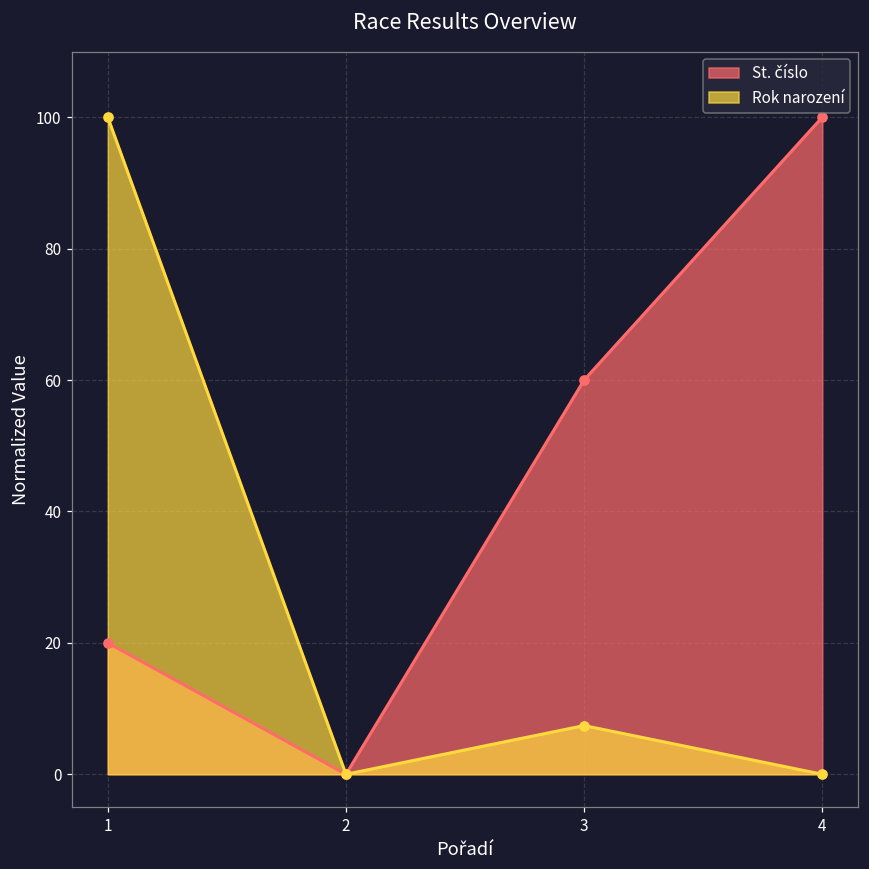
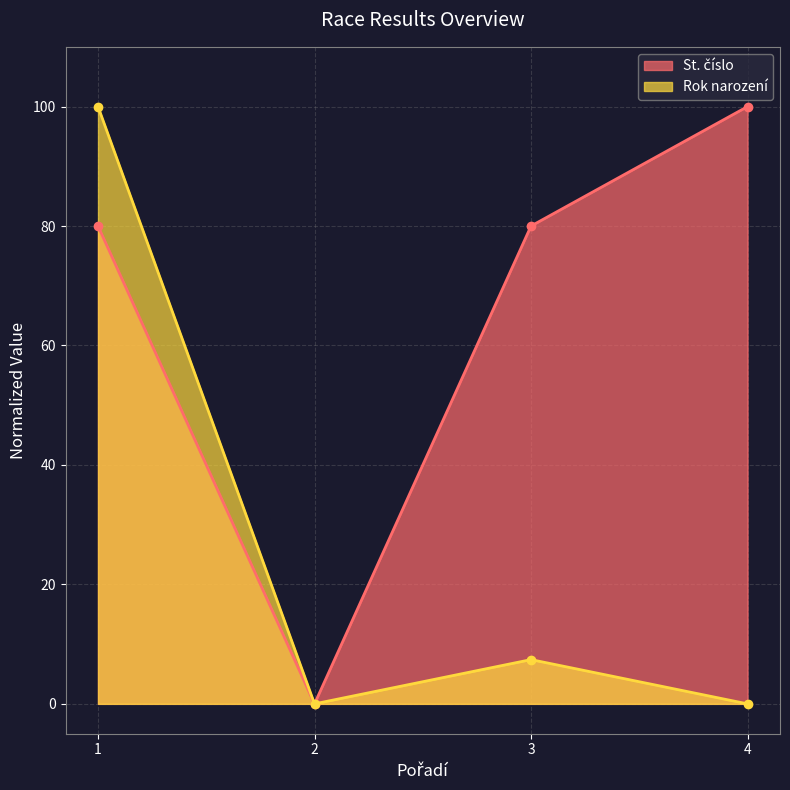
  {
    "St. číslo": {
-     "1": 20,
-     "3": 60,
+     "1": 80,
+     "3": 80,
      "4": 100
    },
    "Rok narození": {
      "1": 100,
      "3": 7,
      "4": 0
    }
  }
